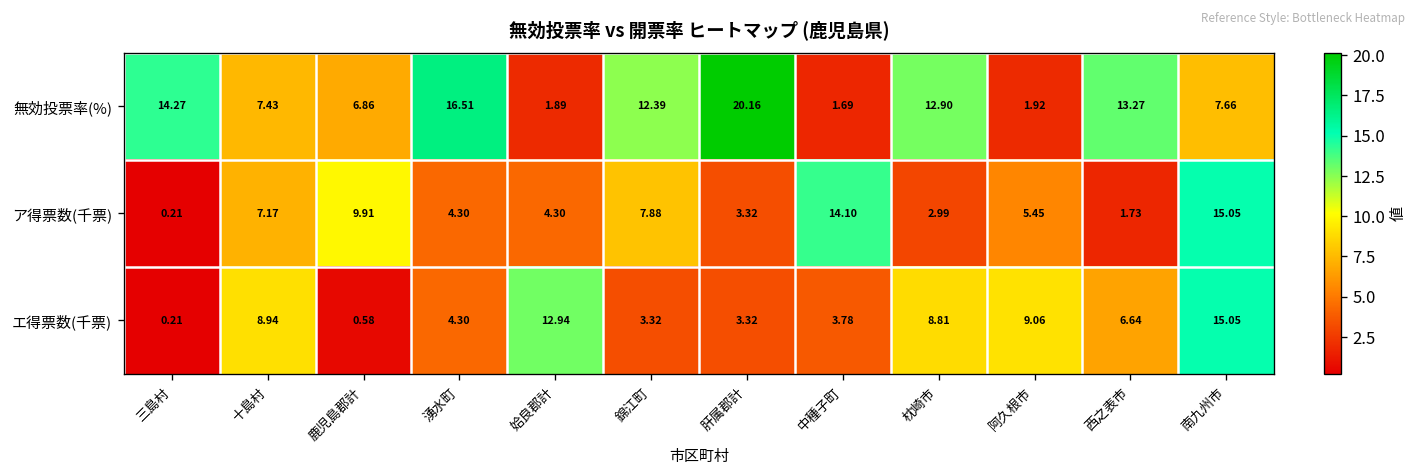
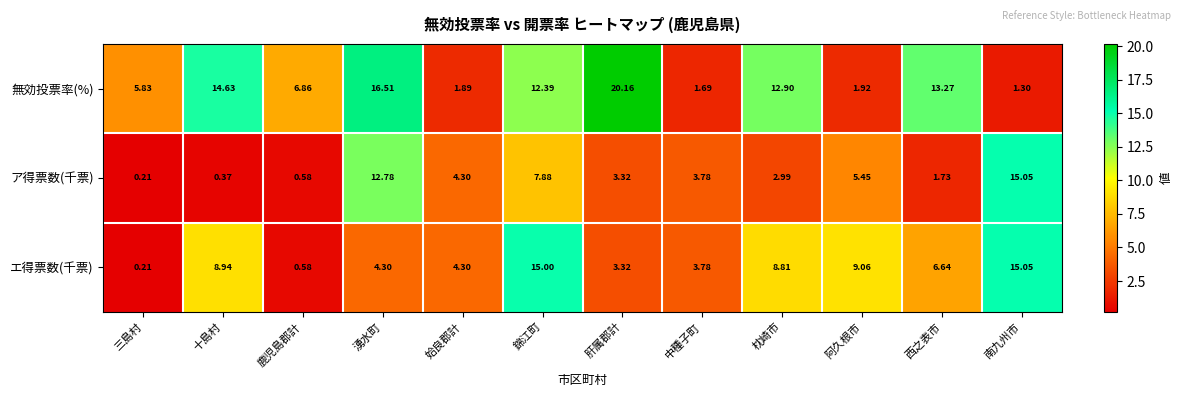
  {
    "無効投票率(%)": {
-     "三島村": 14.27,
-     "十島村": 7.43,
+     "三島村": 5.83,
+     "十島村": 14.63,
      "鹿児島郡計": 6.86,
      "湧水町": 16.51,
      "姶良郡計": 1.89,
      "錦江町": 12.39,
      "肝属郡計": 20.16,
      "中種子町": 1.69,
      "枕崎市": 12.90,
      "阿久根市": 1.92,
      "西之表市": 13.27,
-     "南九州市": 7.66
+     "南九州市": 1.30
    },
    "ア得票数(千票)": {
      "三島村": 0.21,
-     "十島村": 7.17,
-     "鹿児島郡計": 9.91,
-     "湧水町": 4.30,
+     "十島村": 0.37,
+     "鹿児島郡計": 0.58,
+     "湧水町": 12.78,
      "姶良郡計": 4.30,
      "錦江町": 7.88,
      "肝属郡計": 3.32,
-     "中種子町": 14.10,
+     "中種子町": 3.78,
      "枕崎市": 2.99,
      "阿久根市": 5.45,
      "西之表市": 1.73,
      "南九州市": 15.05
    },
    "エ得票数(千票)": {
      "三島村": 0.21,
      "十島村": 8.94,
      "鹿児島郡計": 0.58,
      "湧水町": 4.30,
-     "姶良郡計": 12.94,
-     "錦江町": 3.32,
+     "姶良郡計": 4.30,
+     "錦江町": 15.00,
      "肝属郡計": 3.32,
      "中種子町": 3.78,
      "枕崎市": 8.81,
      "阿久根市": 9.06,
      "西之表市": 6.64,
      "南九州市": 15.05
    }
  }
